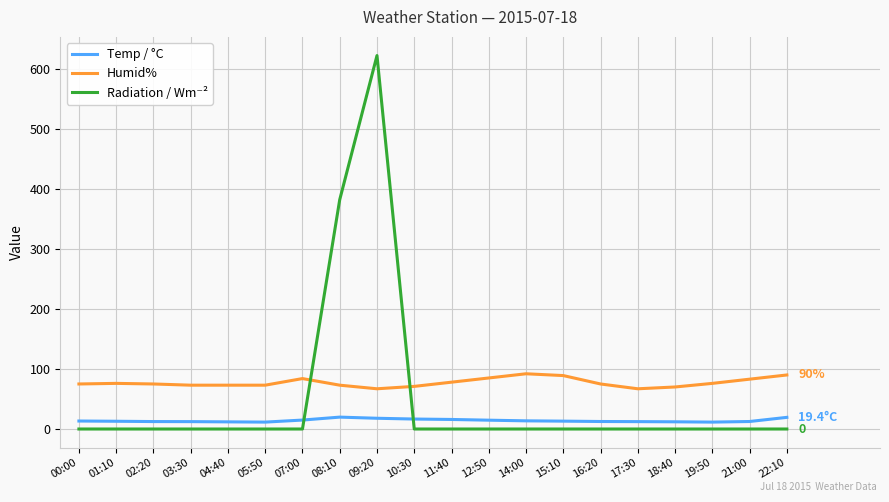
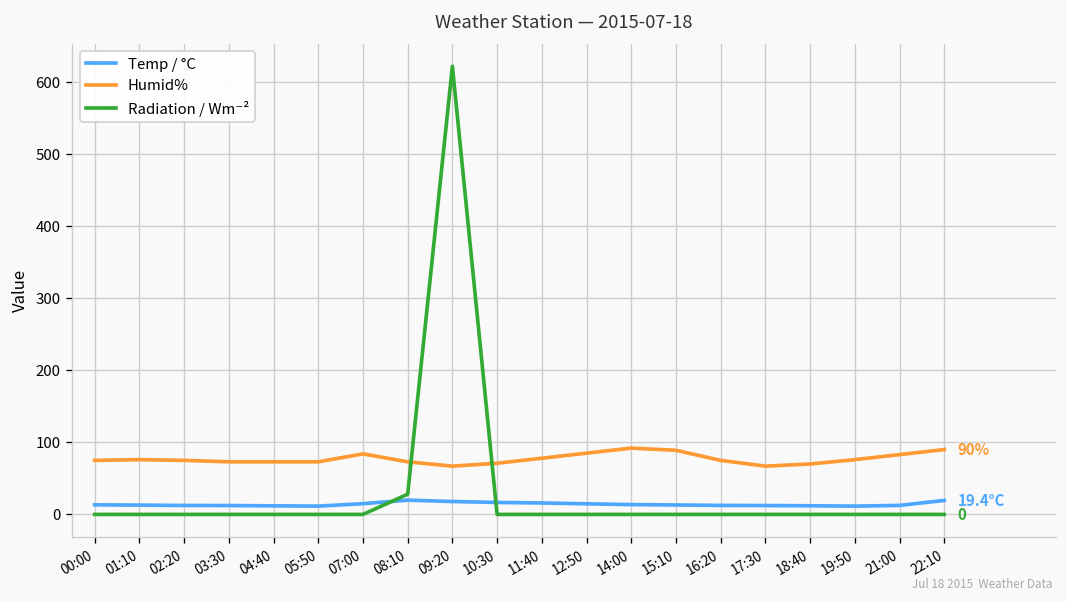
  {
    "Temp / °C": {
      "22:10": "19.4°C"
    },
    "Humid%": {
      "22:10": "90%"
    },
    "Radiation / Wm⁻²": {
      "00:00": "0",
      "01:10": "0",
      "02:20": "0",
      "03:30": "0",
      "04:40": "0",
      "05:50": "0",
      "07:00": "0",
-     "08:10": "380",
+     "08:10": "30",
      "09:20": "620",
      "10:30": "0",
      "11:40": "0",
      "12:50": "0",
      "14:00": "0",
      "15:10": "0",
      "16:20": "0",
      "17:30": "0",
      "18:40": "0",
      "19:50": "0",
      "21:00": "0"
    }
  }
